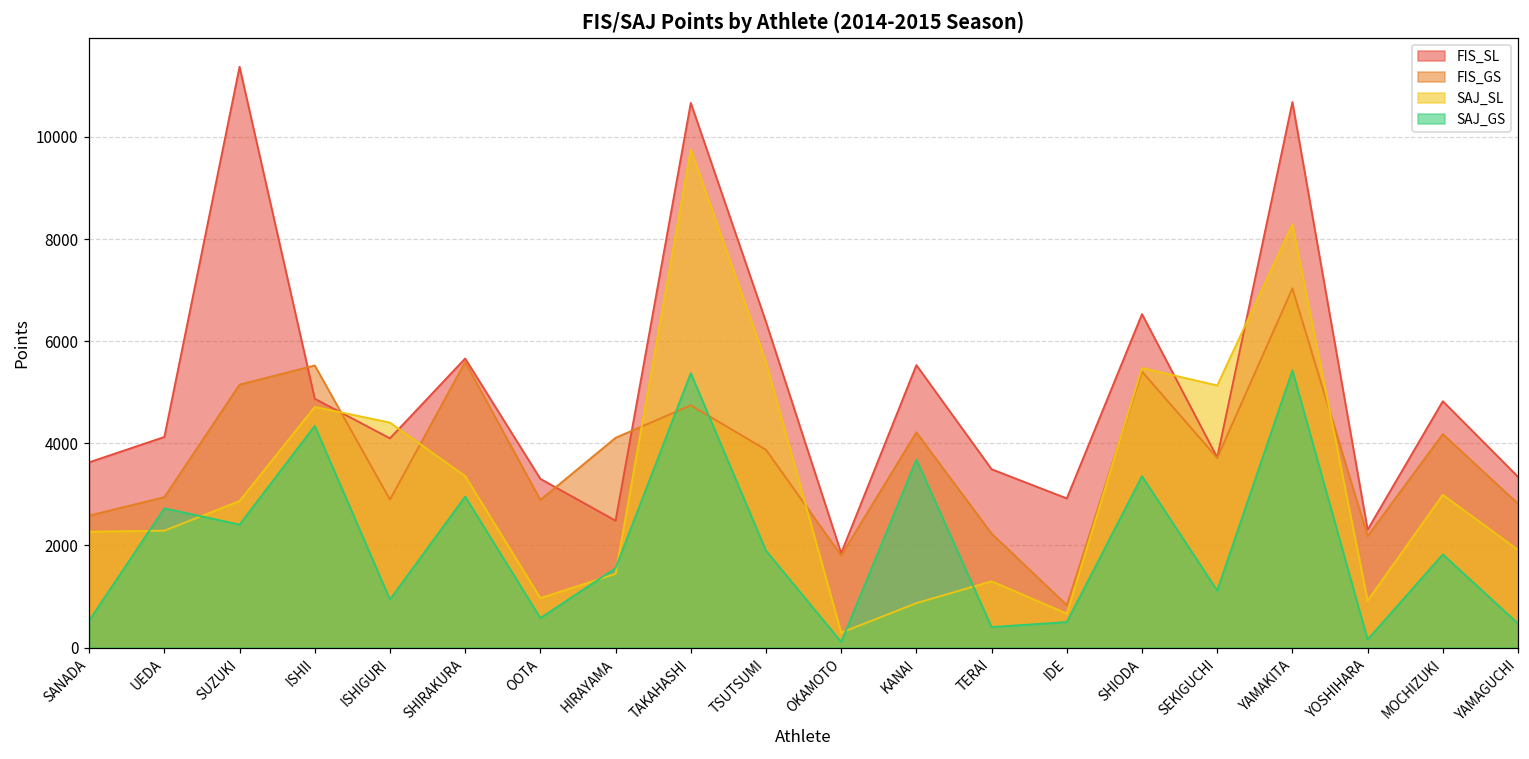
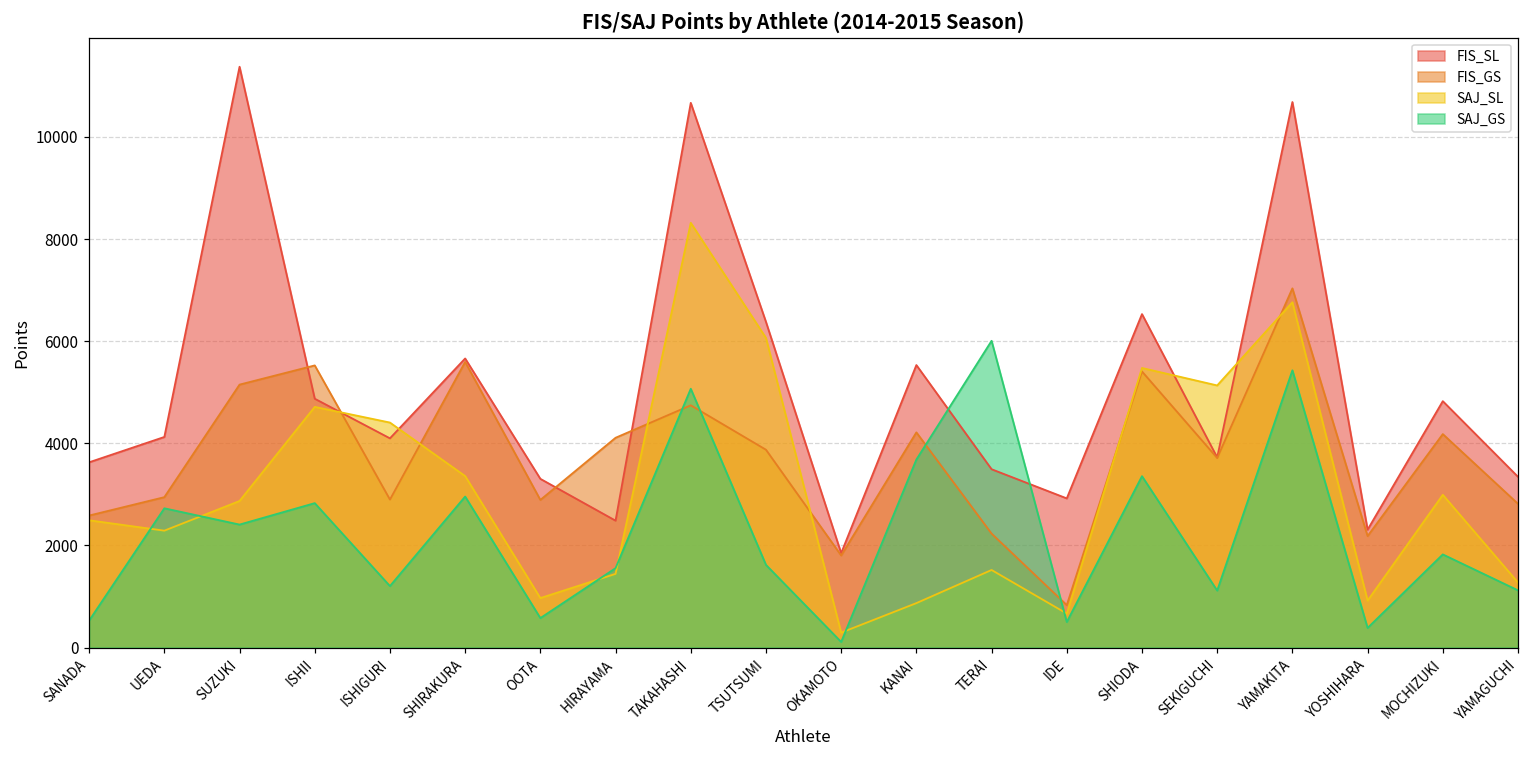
  {
    "SAJ_SL": {
-     "SANADA": 2300,
+     "SANADA": 2500,
      "UEDA": 2300,
      "SUZUKI": 2900,
      "ISHII": 4700,
      "ISHIGURI": 4400,
      "SHIRAKURA": 3400,
      "OOTA": 1000,
      "HIRAYAMA": 1400,
-     "TAKAHASHI": 9800,
-     "TSUTSUMI": 5600,
+     "TAKAHASHI": 8300,
+     "TSUTSUMI": 6100,
      "OKAMOTO": 300,
      "KANAI": 900,
-     "TERAI": 1300,
+     "TERAI": 1500,
      "IDE": 700,
      "SHIODA": 5500,
      "SEKIGUCHI": 5100,
-     "YAMAKITA": 8300,
+     "YAMAKITA": 6800,
      "YOSHIHARA": 900,
      "MOCHIZUKI": 3000,
-     "YAMAGUCHI": 1900
+     "YAMAGUCHI": 1300
    },
    "SAJ_GS": {
      "SANADA": 500,
      "UEDA": 2700,
      "SUZUKI": 2400,
-     "ISHII": 4300,
-     "ISHIGURI": 900,
+     "ISHII": 2800,
+     "ISHIGURI": 1200,
      "SHIRAKURA": 3000,
      "OOTA": 600,
      "HIRAYAMA": 1600,
-     "TAKAHASHI": 5400,
-     "TSUTSUMI": 1900,
+     "TAKAHASHI": 5100,
+     "TSUTSUMI": 1600,
      "OKAMOTO": 100,
      "KANAI": 3700,
-     "TERAI": 400,
+     "TERAI": 6000,
      "IDE": 500,
      "SHIODA": 3400,
      "SEKIGUCHI": 1100,
      "YAMAKITA": 5400,
-     "YOSHIHARA": 200,
+     "YOSHIHARA": 400,
      "MOCHIZUKI": 1800,
-     "YAMAGUCHI": 500
+     "YAMAGUCHI": 1100
    }
  }
